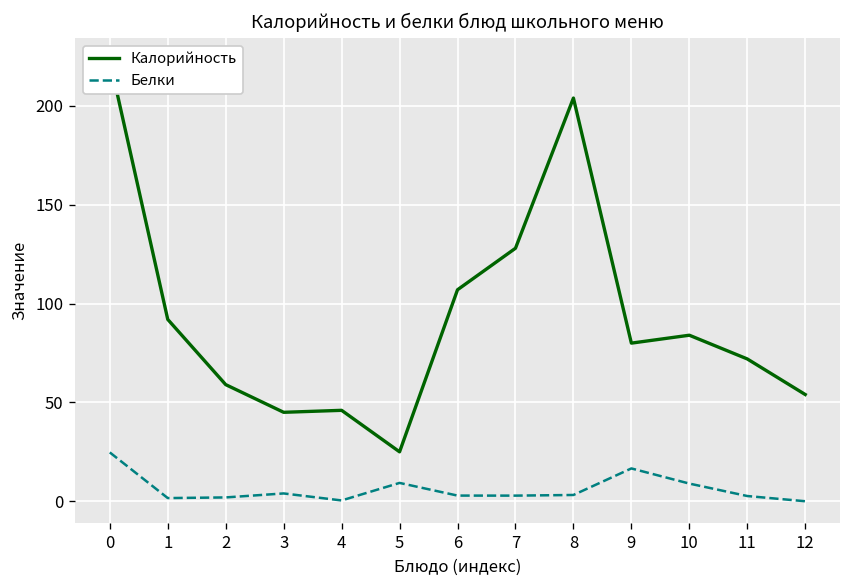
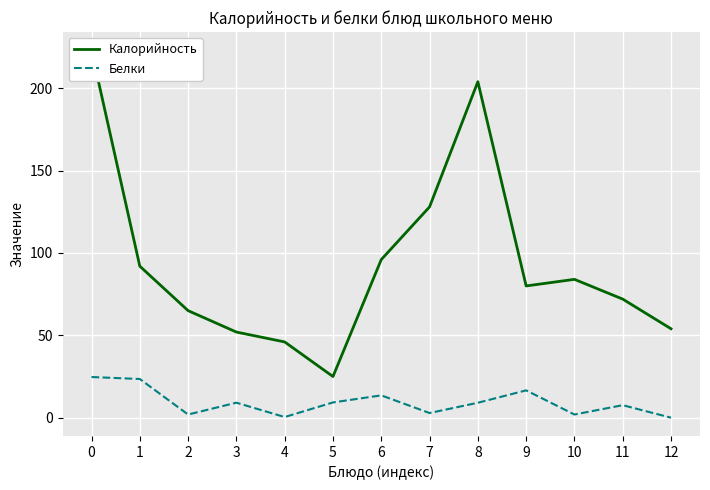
  {
    "Калорийность": {
      "1": 92,
-     "2": 59,
-     "3": 45,
+     "2": 65,
+     "3": 52,
      "4": 46,
      "5": 25,
-     "6": 107,
+     "6": 96,
      "7": 128,
      "8": 204,
      "9": 80,
      "10": 84,
      "11": 72,
      "12": 54
    },
    "Белки": {
      "0": 25,
-     "1": 2,
+     "1": 24,
      "2": 2,
-     "3": 4,
+     "3": 9,
      "4": 0,
      "5": 9,
-     "6": 3,
+     "6": 14,
      "7": 3,
-     "8": 3,
+     "8": 9,
      "9": 17,
-     "10": 9,
-     "11": 3,
+     "10": 2,
+     "11": 8,
      "12": 0
    }
  }
